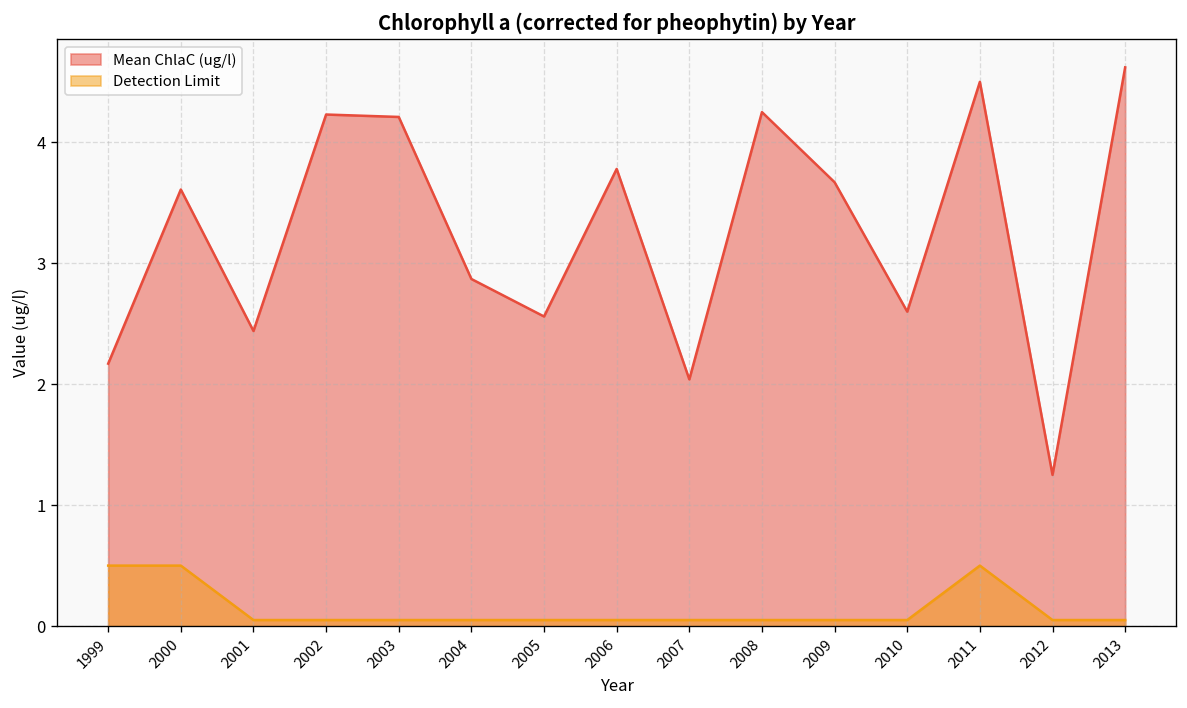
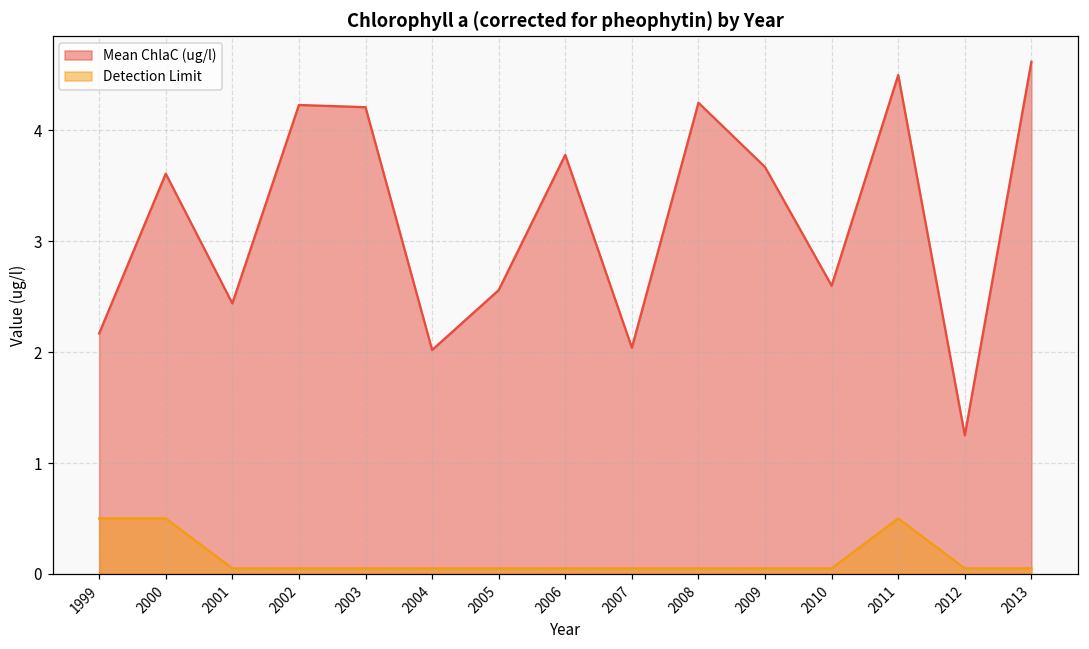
  {
    "Mean ChlaC (ug/l)": {
      "1999": 2.17,
      "2000": 3.61,
      "2001": 2.44,
      "2002": 4.23,
      "2003": 4.21,
-     "2004": 2.87,
+     "2004": 2.02,
      "2005": 2.56,
      "2006": 3.78,
      "2007": 2.04,
      "2008": 4.25,
      "2009": 3.67,
      "2010": 2.60,
      "2011": 4.50,
      "2012": 1.25,
      "2013": 4.62
    },
    "Detection Limit": {
      "1999": 0.50,
      "2000": 0.50,
      "2001": 0.05,
      "2002": 0.05,
      "2003": 0.05,
      "2004": 0.05,
      "2005": 0.05,
      "2006": 0.05,
      "2007": 0.05,
      "2008": 0.05,
      "2009": 0.05,
      "2010": 0.05,
      "2011": 0.50,
      "2012": 0.05,
      "2013": 0.05
    }
  }
